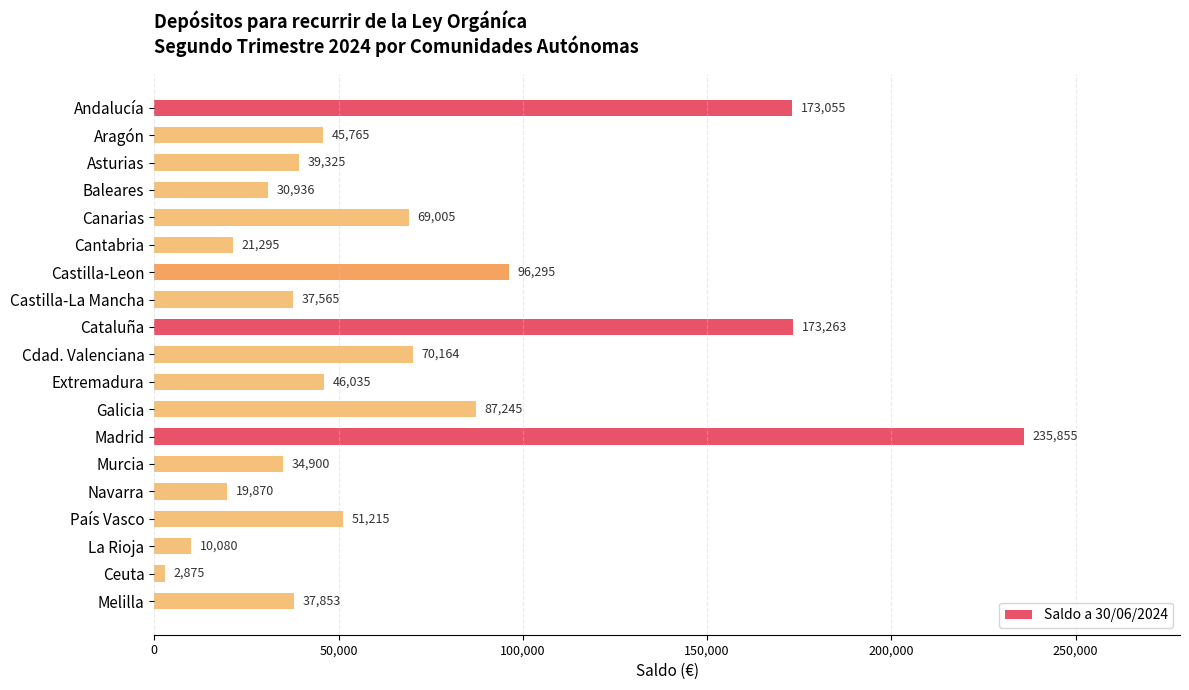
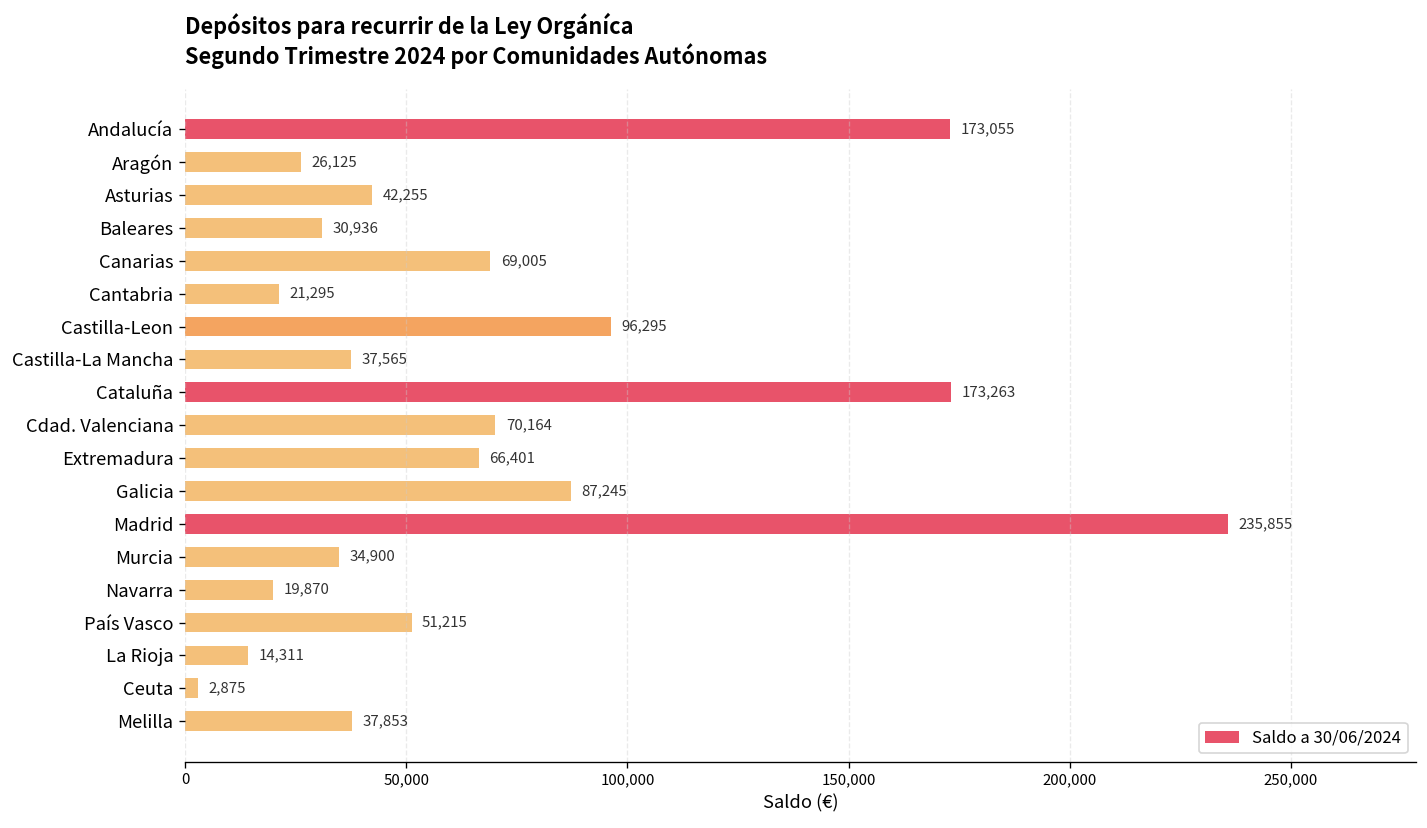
  {
    "Andalucía": "173,055",
-   "Aragón": "45,765",
-   "Asturias": "39,325",
+   "Aragón": "26,125",
+   "Asturias": "42,255",
    "Baleares": "30,936",
    "Canarias": "69,005",
    "Cantabria": "21,295",
    "Castilla-Leon": "96,295",
    "Castilla-La Mancha": "37,565",
    "Cataluña": "173,263",
    "Cdad. Valenciana": "70,164",
-   "Extremadura": "46,035",
+   "Extremadura": "66,401",
    "Galicia": "87,245",
    "Madrid": "235,855",
    "Murcia": "34,900",
    "Navarra": "19,870",
    "País Vasco": "51,215",
-   "La Rioja": "10,080",
+   "La Rioja": "14,311",
    "Ceuta": "2,875",
    "Melilla": "37,853"
  }
